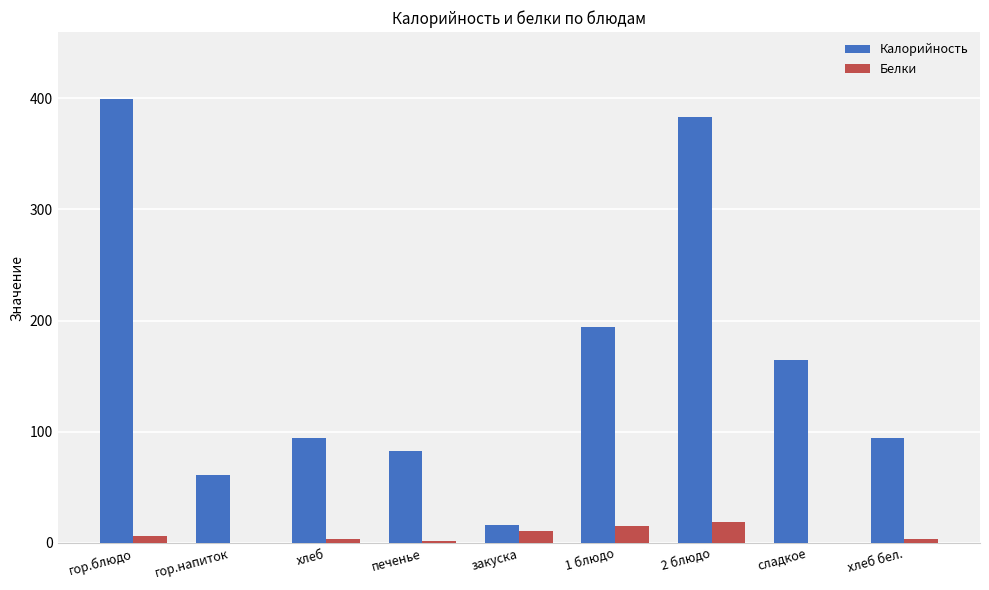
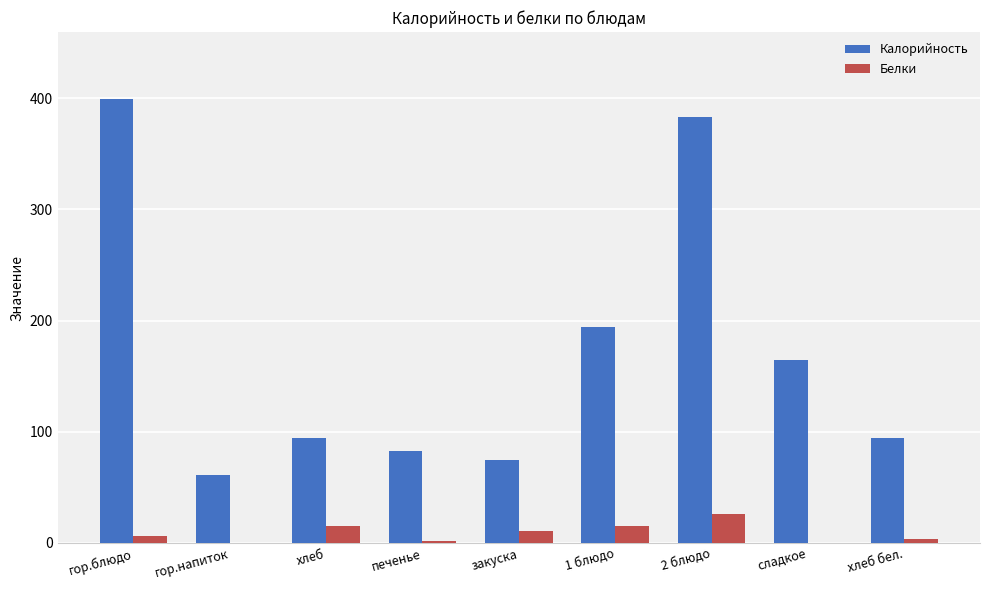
  {
    "Калорийность": {
      "гор.блюдо": 400,
      "гор.напиток": 61,
      "хлеб": 94,
      "печенье": 83,
-     "закуска": 16,
+     "закуска": 75,
      "1 блюдо": 194,
      "2 блюдо": 384,
      "сладкое": 165,
      "хлеб бел.": 94
    },
    "Белки": {
      "гор.блюдо": 6,
      "гор.напиток": 0,
-     "хлеб": 4,
+     "хлеб": 15,
      "закуска": 11,
      "1 блюдо": 15,
-     "2 блюдо": 19,
+     "2 блюдо": 26,
      "сладкое": 0,
      "хлеб бел.": 4
    }
  }
